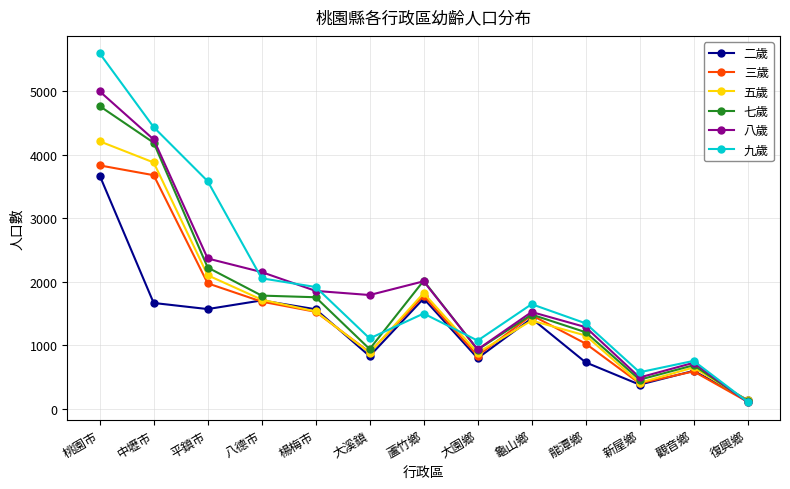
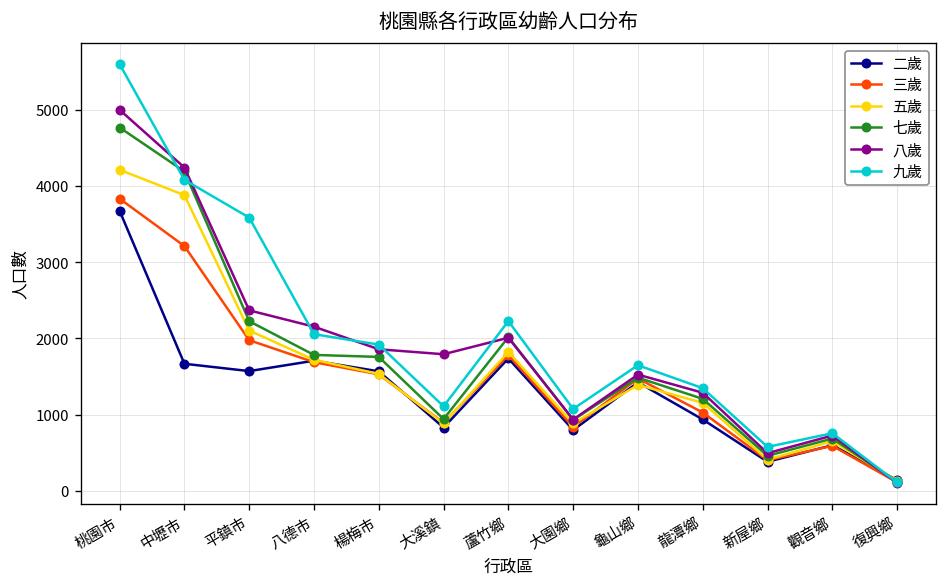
  {
    "二歲": {
      "桃園市": 3700,
      "中壢市": 1700,
      "平鎮市": 1600,
      "大溪鎮": 800,
      "蘆竹鄉": 1700,
-     "龍潭鄉": 700
+     "龍潭鄉": 900
    },
    "三歲": {
      "桃園市": 3800,
-     "中壢市": 3700,
+     "中壢市": 3200,
      "平鎮市": 2000,
      "蘆竹鄉": 1800,
      "龍潭鄉": 1000
    },
    "五歲": {
      "桃園市": 4200,
      "中壢市": 3900,
      "平鎮市": 2100,
      "蘆竹鄉": 1800,
      "大園鄉": 900,
      "龍潭鄉": 1200
    },
    "七歲": {
      "桃園市": 4800,
      "中壢市": 4200,
      "平鎮市": 2200,
      "八德市": 1800,
      "楊梅市": 1800,
      "大溪鎮": 900,
      "龍潭鄉": 1200
    },
    "八歲": {
      "桃園市": 5000,
      "中壢市": 4200,
      "平鎮市": 2400,
      "八德市": 2200,
      "楊梅市": 1900,
      "大溪鎮": 1800,
      "龍潭鄉": 1300
    },
    "九歲": {
      "桃園市": 5600,
-     "中壢市": 4400,
+     "中壢市": 4100,
      "平鎮市": 3600,
      "八德市": 2100,
      "楊梅市": 1900,
      "大溪鎮": 1100,
-     "蘆竹鄉": 1500,
+     "蘆竹鄉": 2200,
      "大園鄉": 1100,
      "龜山鄉": 1600,
      "龍潭鄉": 1300,
      "新屋鄉": 600
    }
  }
